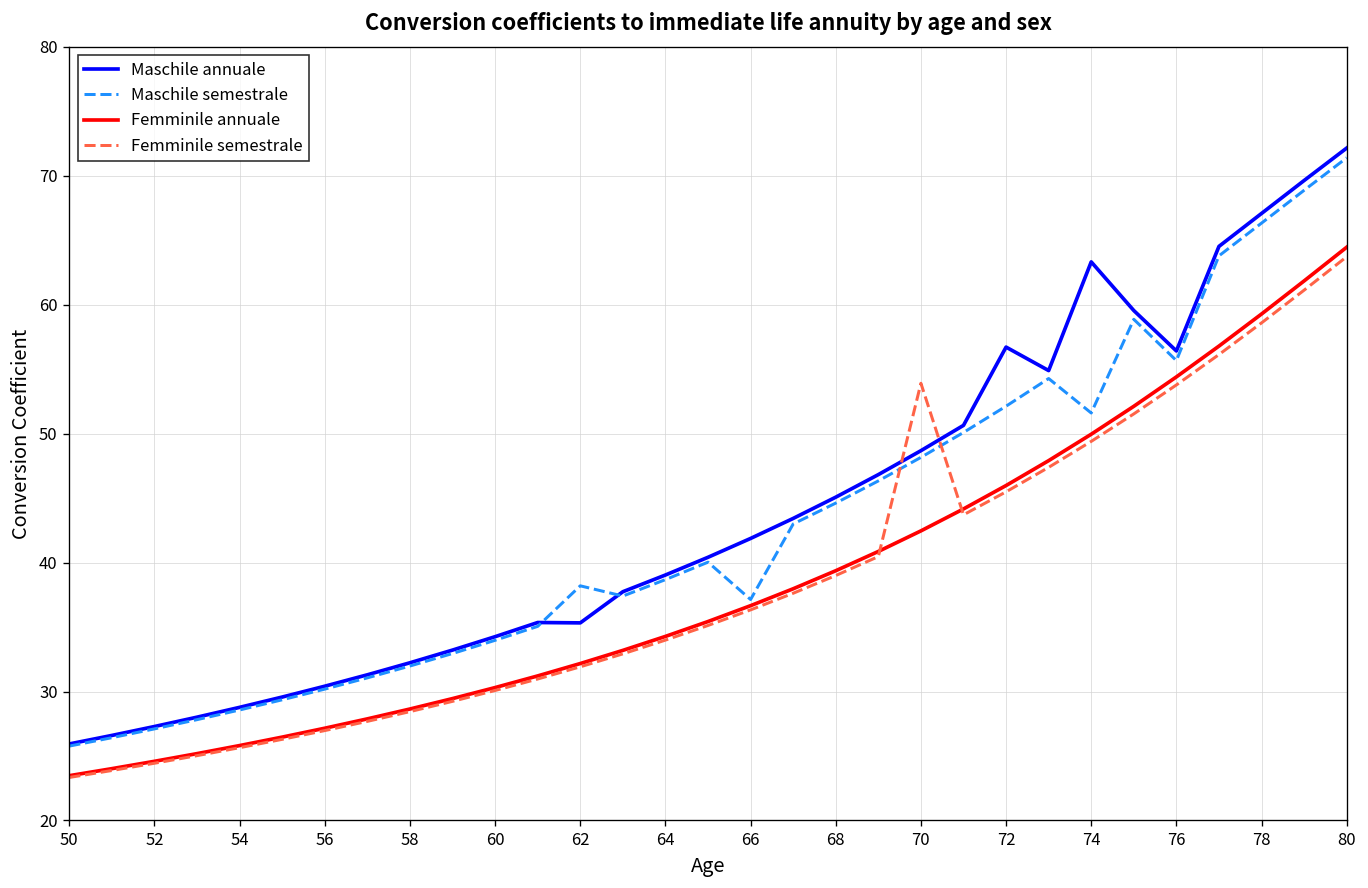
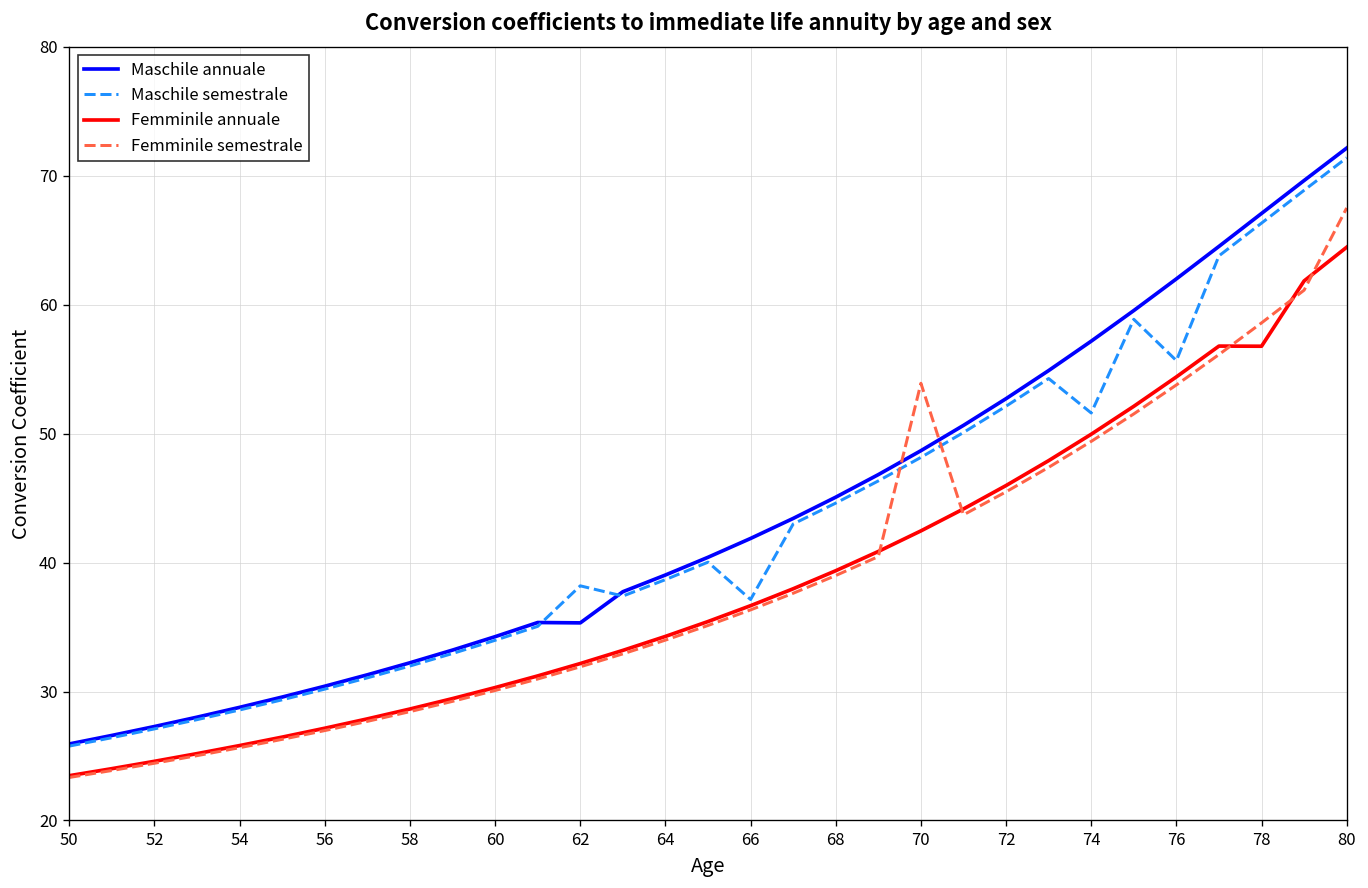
  {
    "Maschile annuale": {
      "58": 32.2,
      "60": 34.3,
      "62": 35.3,
      "64": 39.0,
      "66": 41.9,
      "68": 45.1,
      "70": 48.7,
-     "72": 56.7,
-     "74": 63.3,
-     "76": 56.4,
+     "72": 52.7,
+     "74": 57.2,
+     "76": 62.0,
      "78": 67.1,
      "80": 72.1
    },
    "Maschile semestrale": {
      "58": 32.0,
      "60": 34.0,
      "62": 38.2,
      "64": 38.7,
      "66": 37.1,
      "68": 44.6,
      "70": 48.2,
      "72": 52.1,
      "74": 51.6,
      "76": 55.7,
      "78": 66.3,
      "80": 71.4
    },
    "Femminile annuale": {
      "62": 32.2,
      "64": 34.3,
      "66": 36.7,
      "68": 39.4,
      "70": 42.5,
      "72": 46.0,
      "74": 49.9,
      "76": 54.4,
-     "78": 59.3,
+     "78": 56.8,
      "80": 64.4
    },
    "Femminile semestrale": {
      "62": 31.9,
      "64": 34.0,
      "66": 36.3,
      "68": 39.0,
      "70": 53.9,
      "72": 45.5,
      "74": 49.4,
      "76": 53.8,
      "78": 58.6,
-     "80": 63.7
+     "80": 67.5
    }
  }
